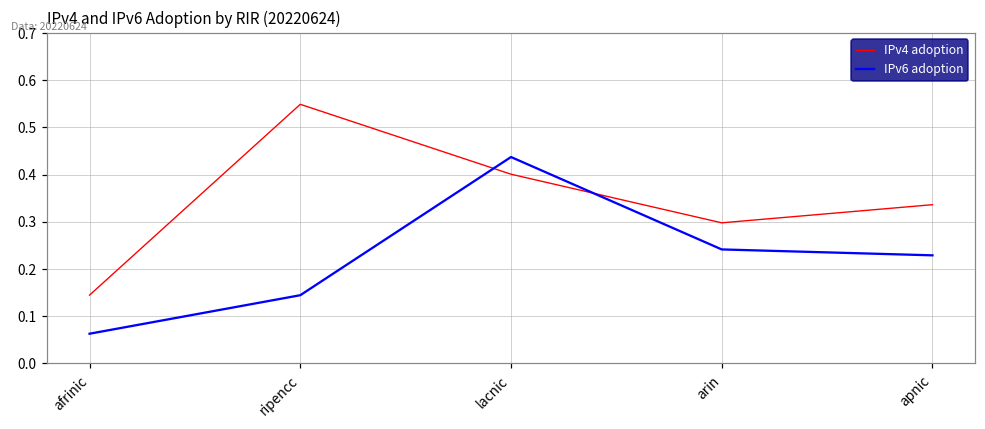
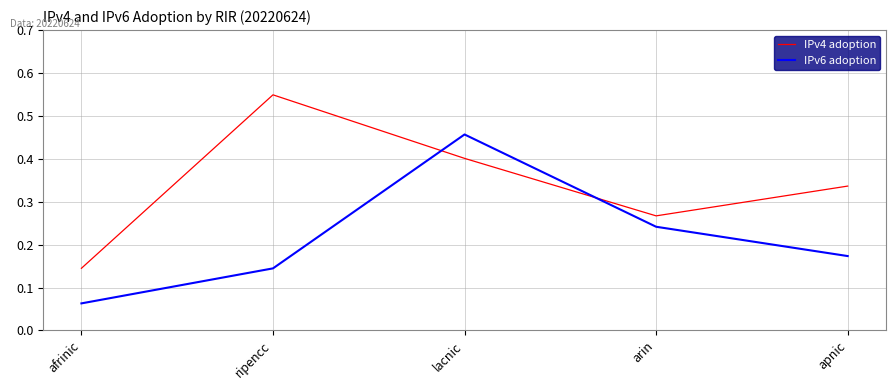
  {
    "IPv4 adoption": {
      "afrinic": 0.14,
      "ripencc": 0.55,
      "lacnic": 0.40,
-     "arin": 0.30,
+     "arin": 0.27,
      "apnic": 0.34
    },
    "IPv6 adoption": {
      "afrinic": 0.06,
      "ripencc": 0.14,
-     "lacnic": 0.44,
+     "lacnic": 0.46,
      "arin": 0.24,
-     "apnic": 0.23
+     "apnic": 0.17
    }
  }
